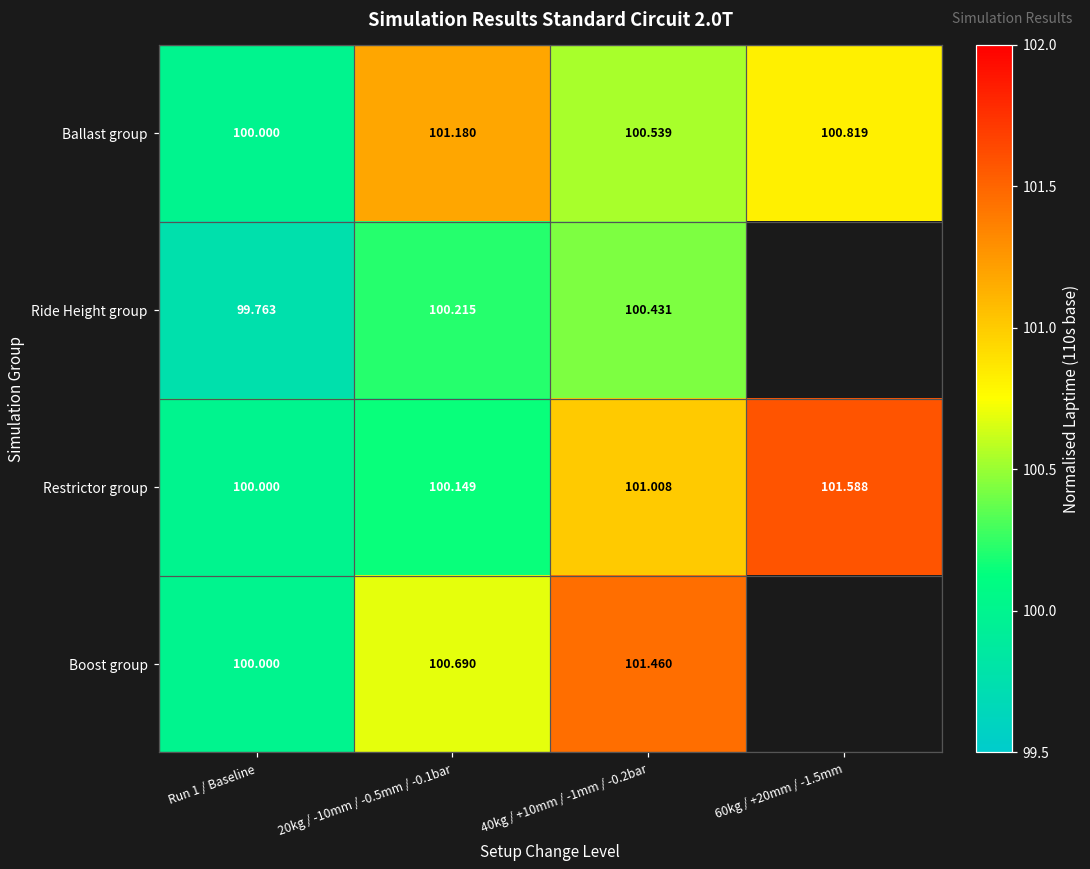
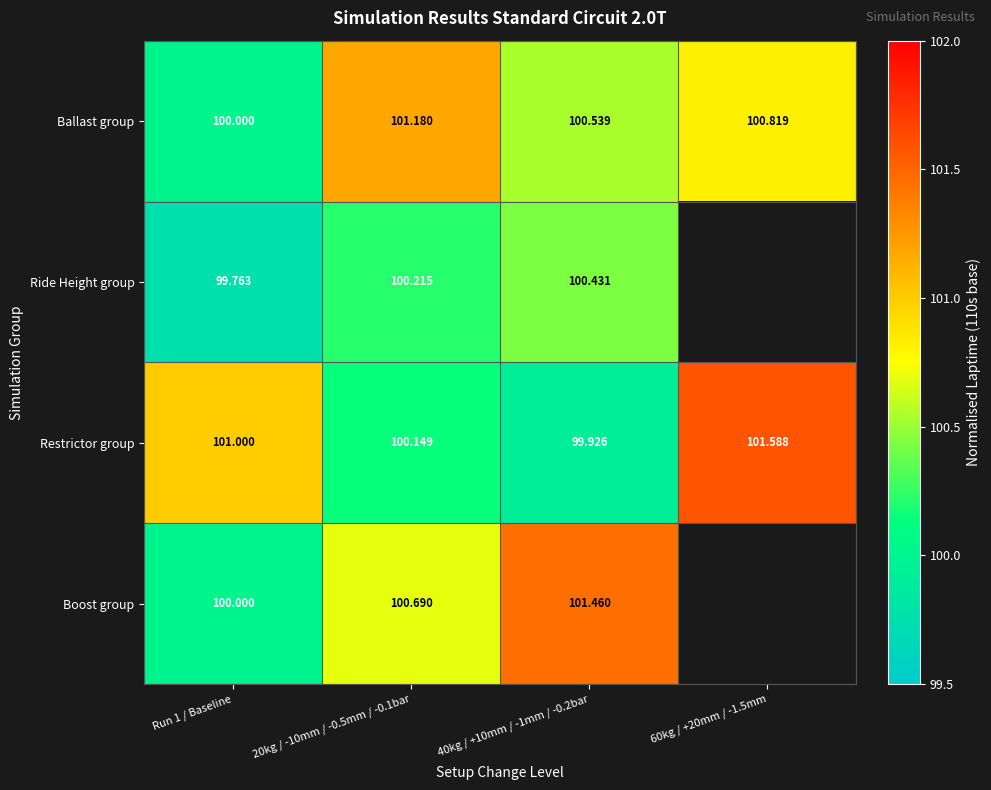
  {
    "Ballast group": {
      "Run 1 / Baseline": 100.000,
      "20kg / -10mm / -0.5mm / -0.1bar": 101.180,
      "40kg / +10mm / -1mm / -0.2bar": 100.539,
      "60kg / +20mm / -1.5mm": 100.819
    },
    "Ride Height group": {
      "Run 1 / Baseline": 99.763,
      "20kg / -10mm / -0.5mm / -0.1bar": 100.215,
      "40kg / +10mm / -1mm / -0.2bar": 100.431
    },
    "Restrictor group": {
-     "Run 1 / Baseline": 100.000,
+     "Run 1 / Baseline": 101.000,
      "20kg / -10mm / -0.5mm / -0.1bar": 100.149,
-     "40kg / +10mm / -1mm / -0.2bar": 101.008,
+     "40kg / +10mm / -1mm / -0.2bar": 99.926,
      "60kg / +20mm / -1.5mm": 101.588
    },
    "Boost group": {
      "Run 1 / Baseline": 100.000,
      "20kg / -10mm / -0.5mm / -0.1bar": 100.690,
      "40kg / +10mm / -1mm / -0.2bar": 101.460
    }
  }
